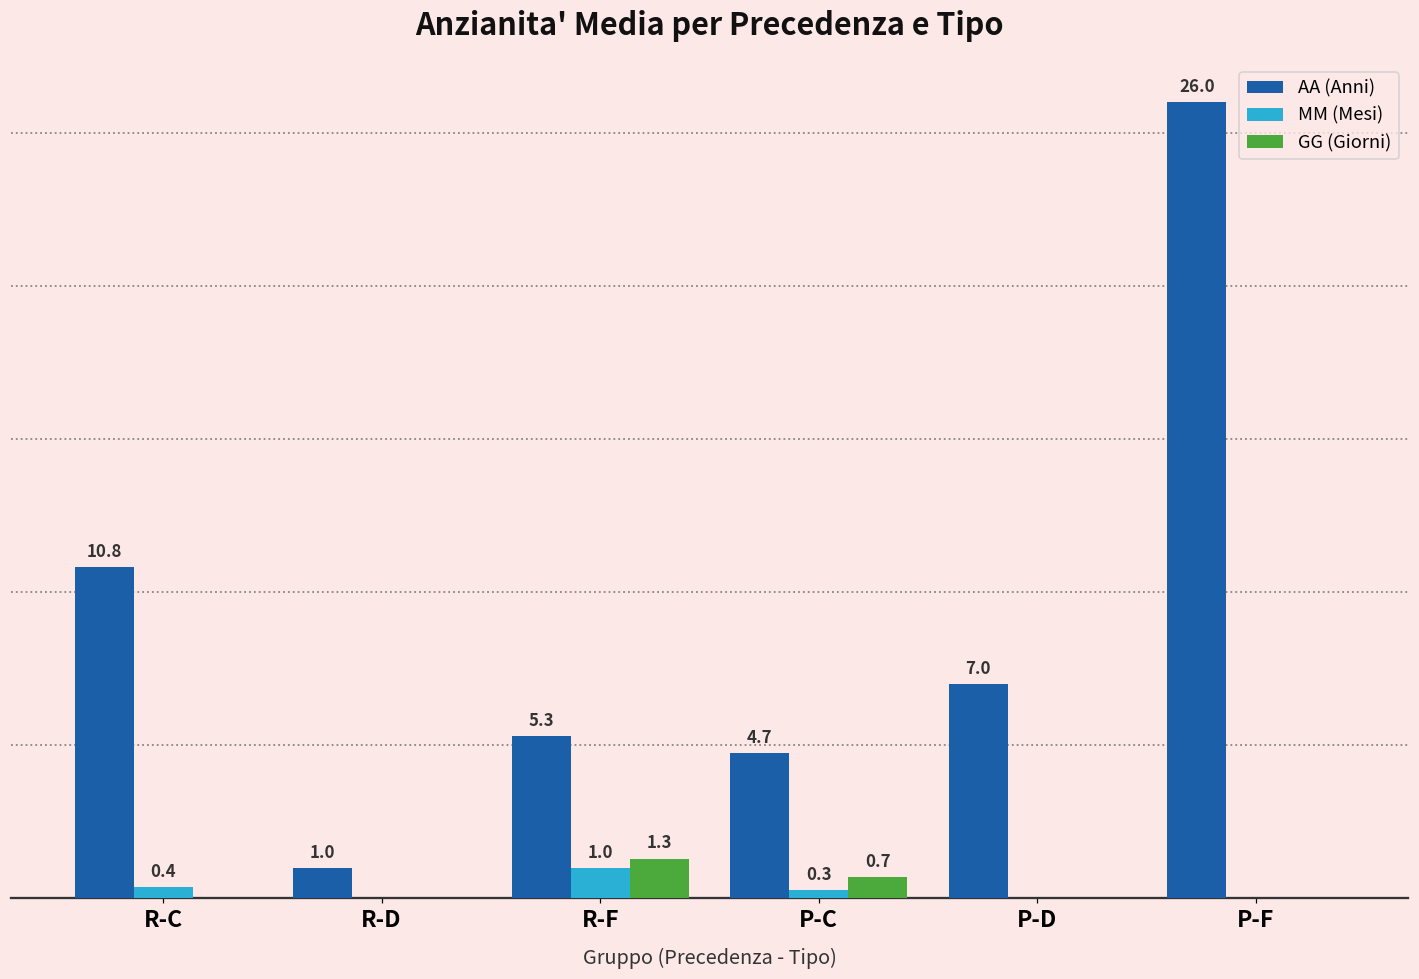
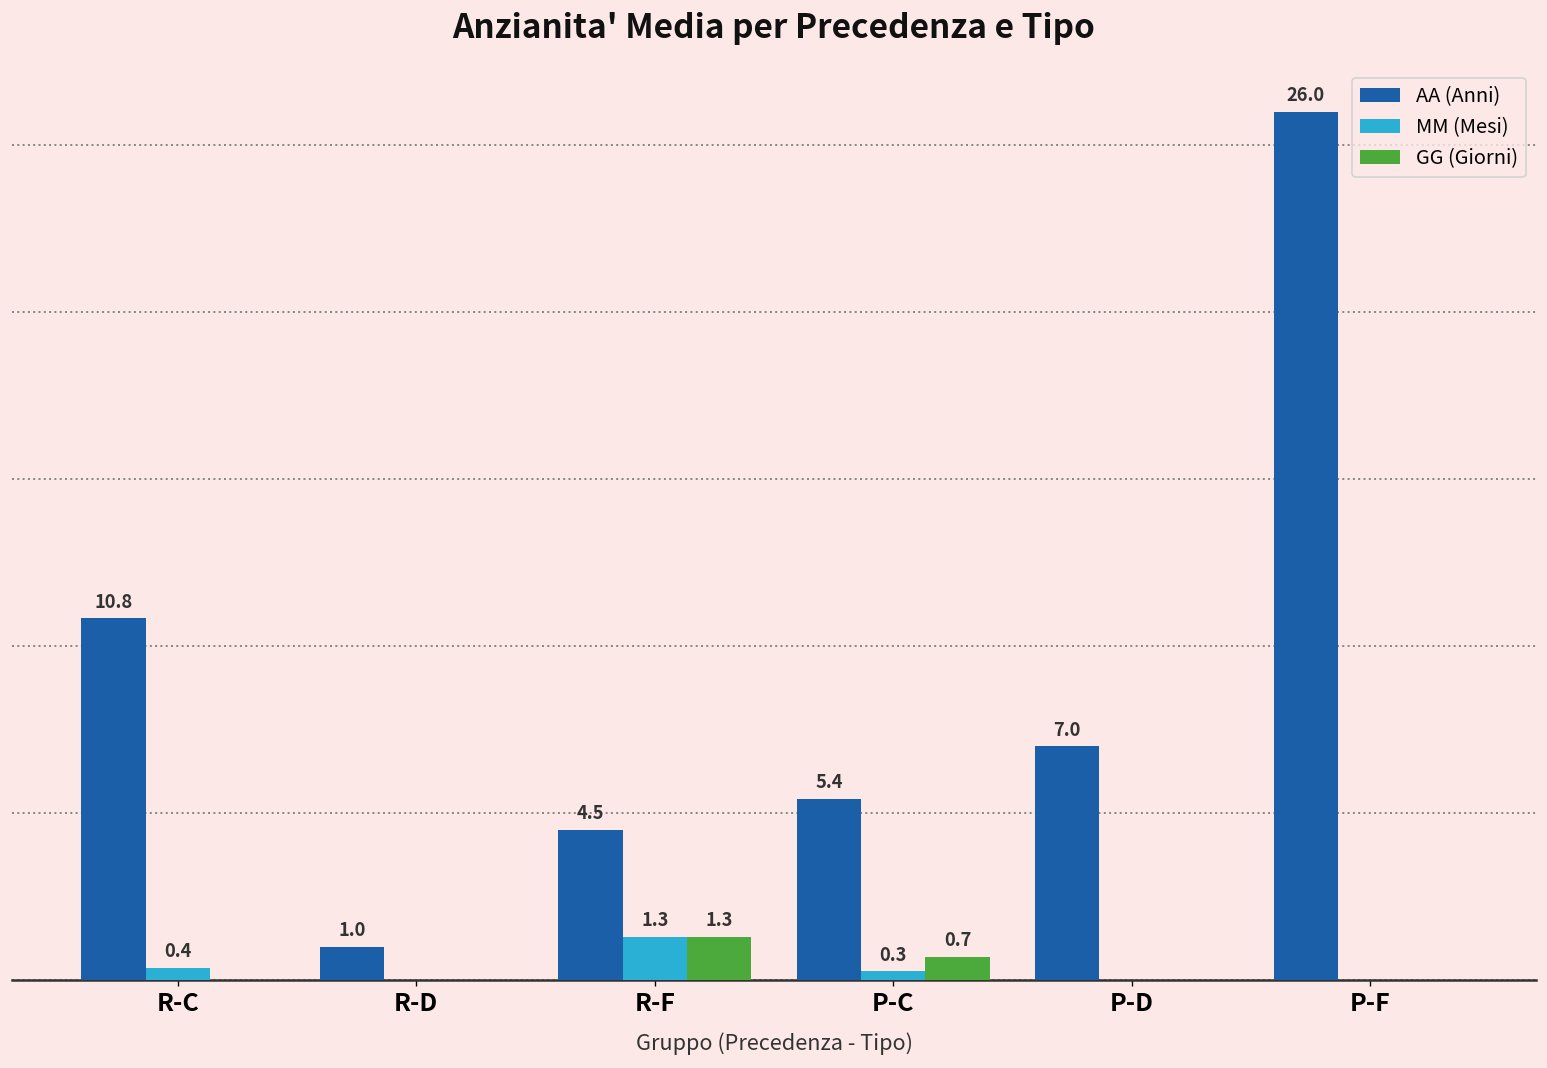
  {
    "AA (Anni)": {
      "R-C": 10.8,
      "R-D": 1.0,
-     "R-F": 5.3,
-     "P-C": 4.7,
+     "R-F": 4.5,
+     "P-C": 5.4,
      "P-D": 7.0,
      "P-F": 26.0
    },
    "MM (Mesi)": {
      "R-C": 0.4,
-     "R-F": 1.0,
+     "R-F": 1.3,
      "P-C": 0.3
    },
    "GG (Giorni)": {
      "R-F": 1.3,
      "P-C": 0.7
    }
  }
